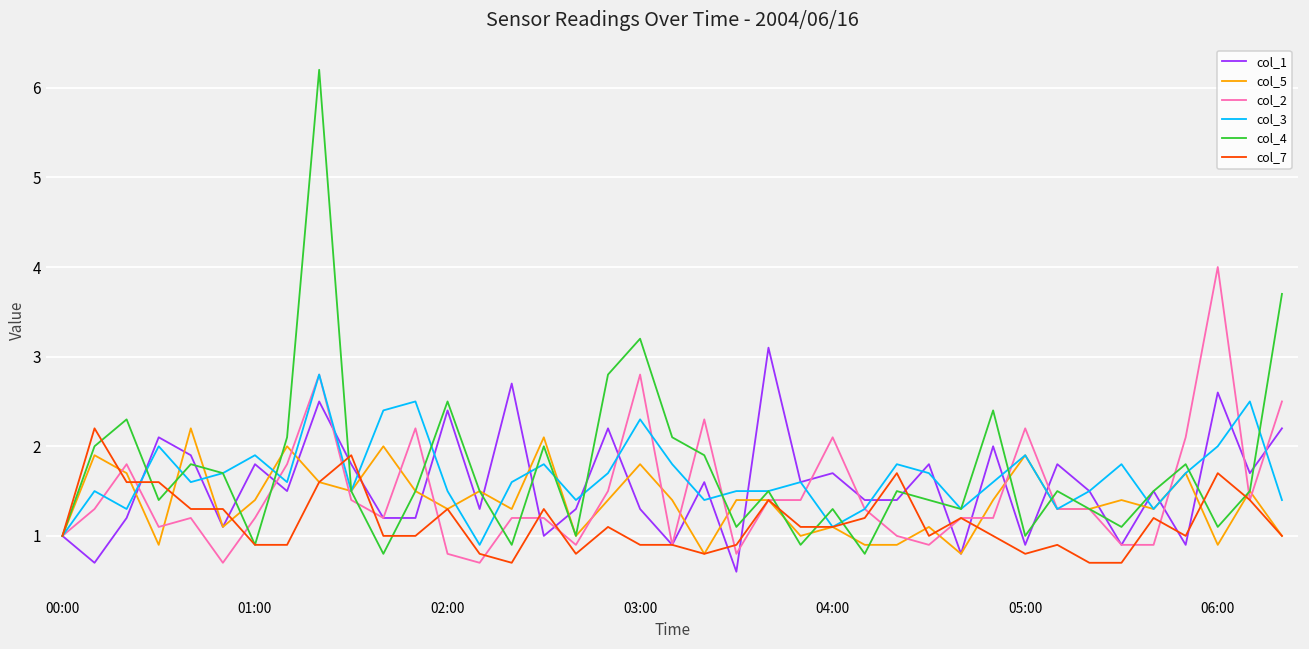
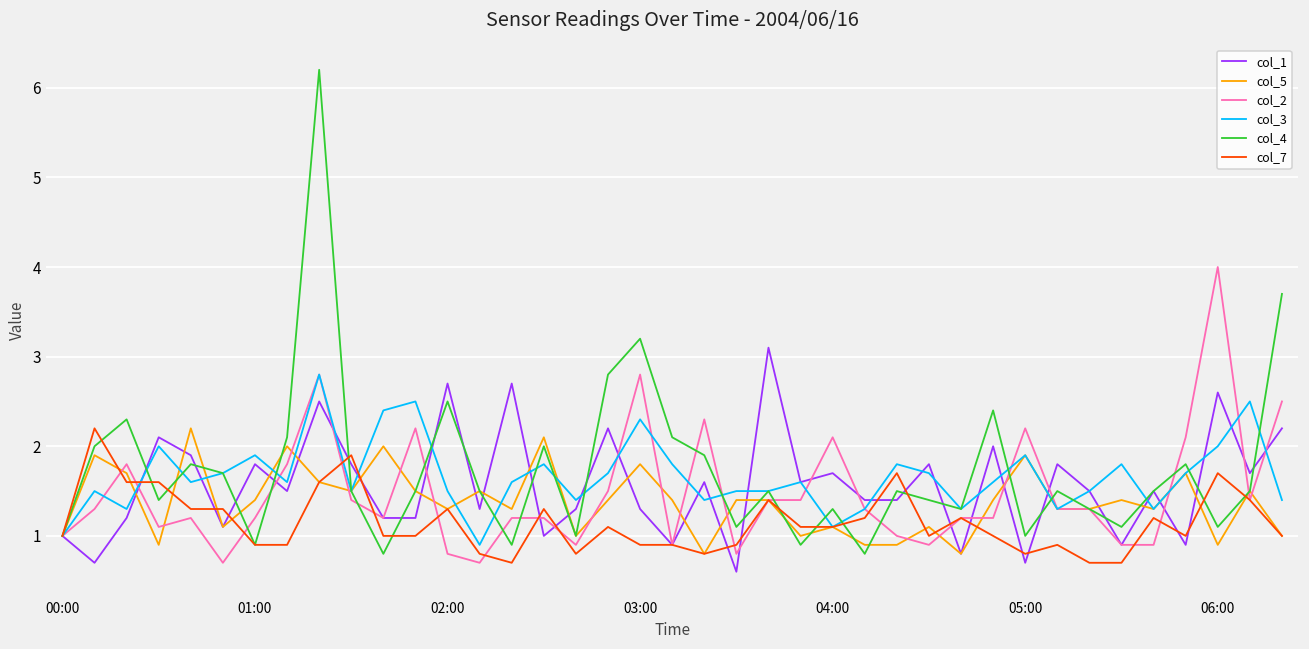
  {
    "col_1": {
      "01:00": 1.8,
-     "02:00": 2.4,
+     "02:00": 2.7,
      "03:00": 1.3,
      "04:00": 1.7,
-     "05:00": 0.9,
+     "05:00": 0.7,
      "06:00": 2.6
    },
    "col_5": {
      "01:00": 1.4,
      "03:00": 1.8,
      "06:00": 0.9
    },
    "col_2": {
      "01:00": 1.2,
      "02:00": 0.8,
      "03:00": 2.8,
      "04:00": 2.1,
      "05:00": 2.2,
      "06:00": 4.0
    },
    "col_3": {
      "01:00": 1.9,
      "02:00": 1.5,
      "03:00": 2.3,
      "06:00": 2.0
    },
    "col_4": {
      "02:00": 2.5,
      "03:00": 3.2,
      "04:00": 1.3,
      "05:00": 1.0,
      "06:00": 1.1
    },
    "col_7": {
      "03:00": 0.9,
      "05:00": 0.8,
      "06:00": 1.7
    }
  }
